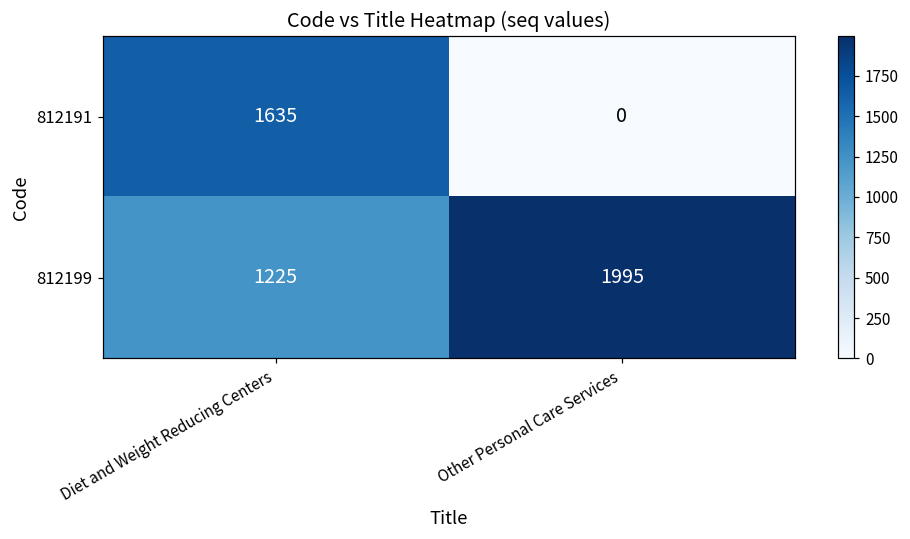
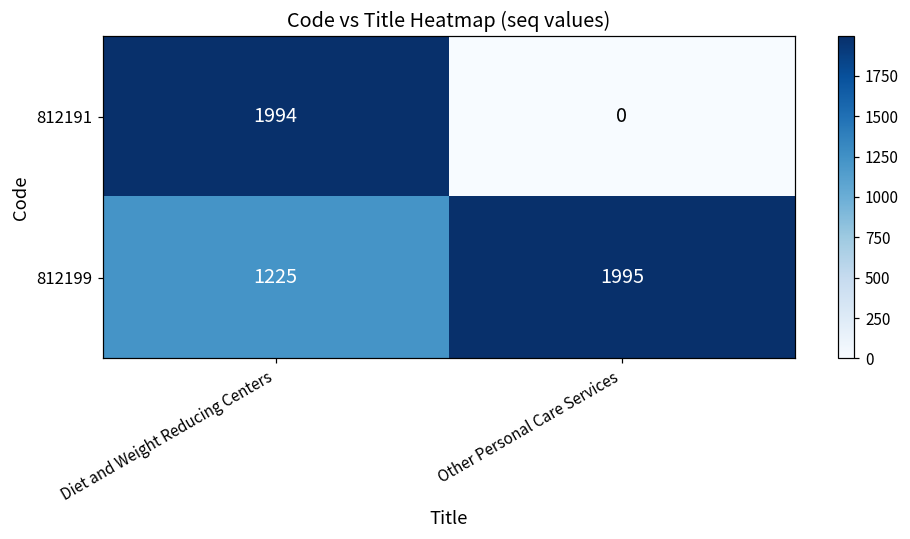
  {
    "812191": {
-     "Diet and Weight Reducing Centers": 1635,
+     "Diet and Weight Reducing Centers": 1994,
      "Other Personal Care Services": 0
    },
    "812199": {
      "Diet and Weight Reducing Centers": 1225,
      "Other Personal Care Services": 1995
    }
  }
